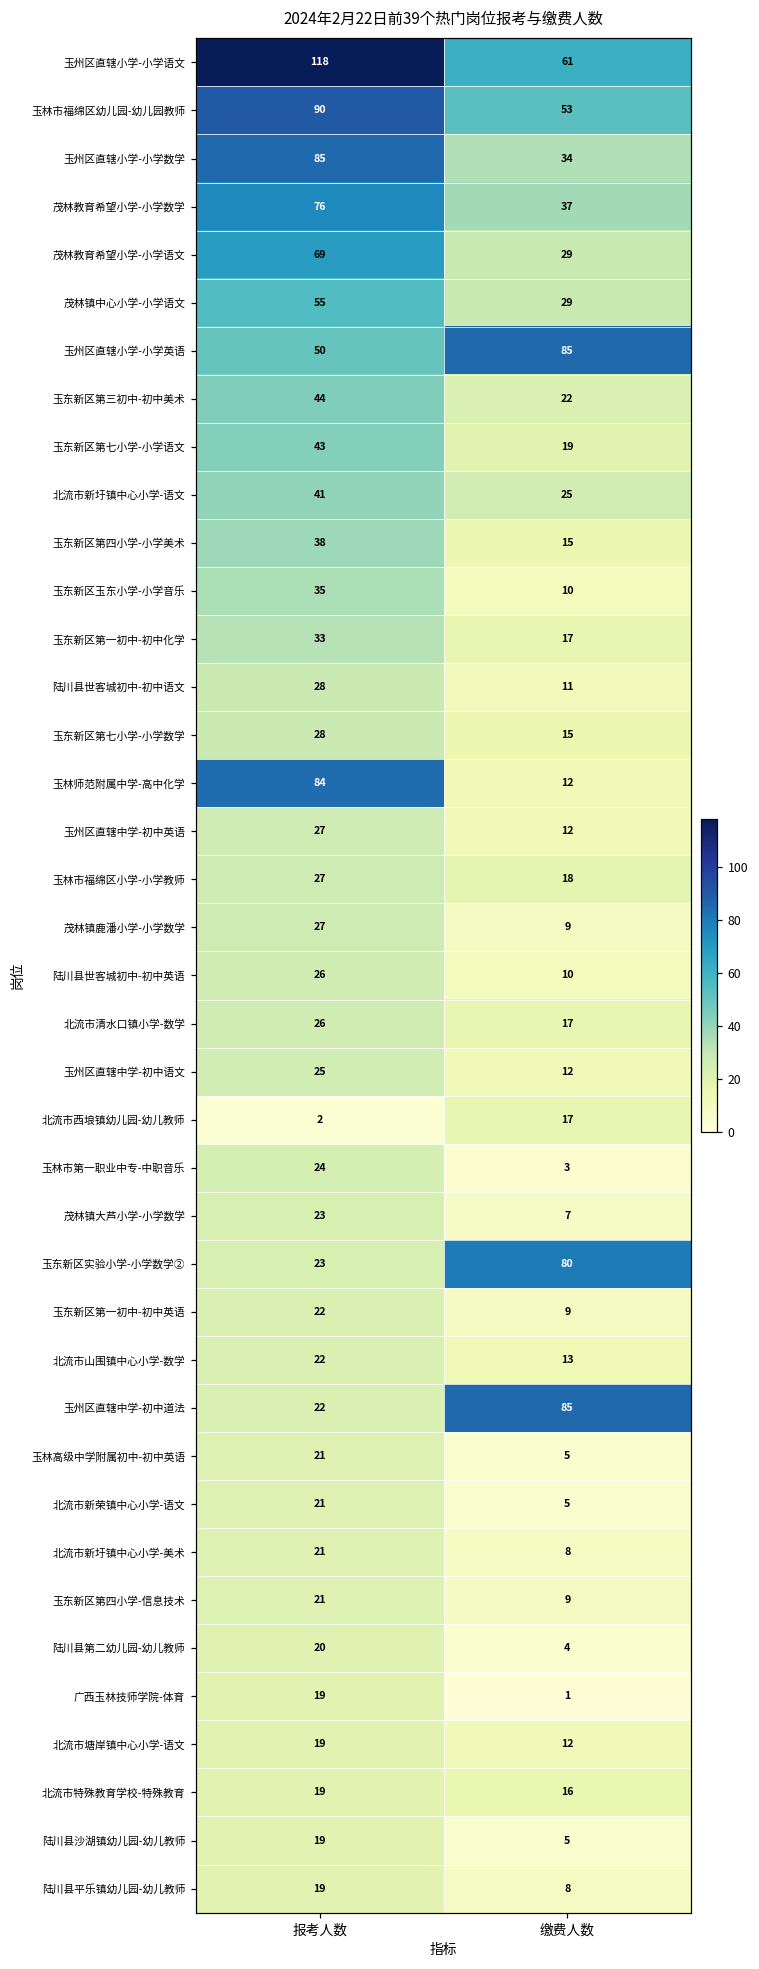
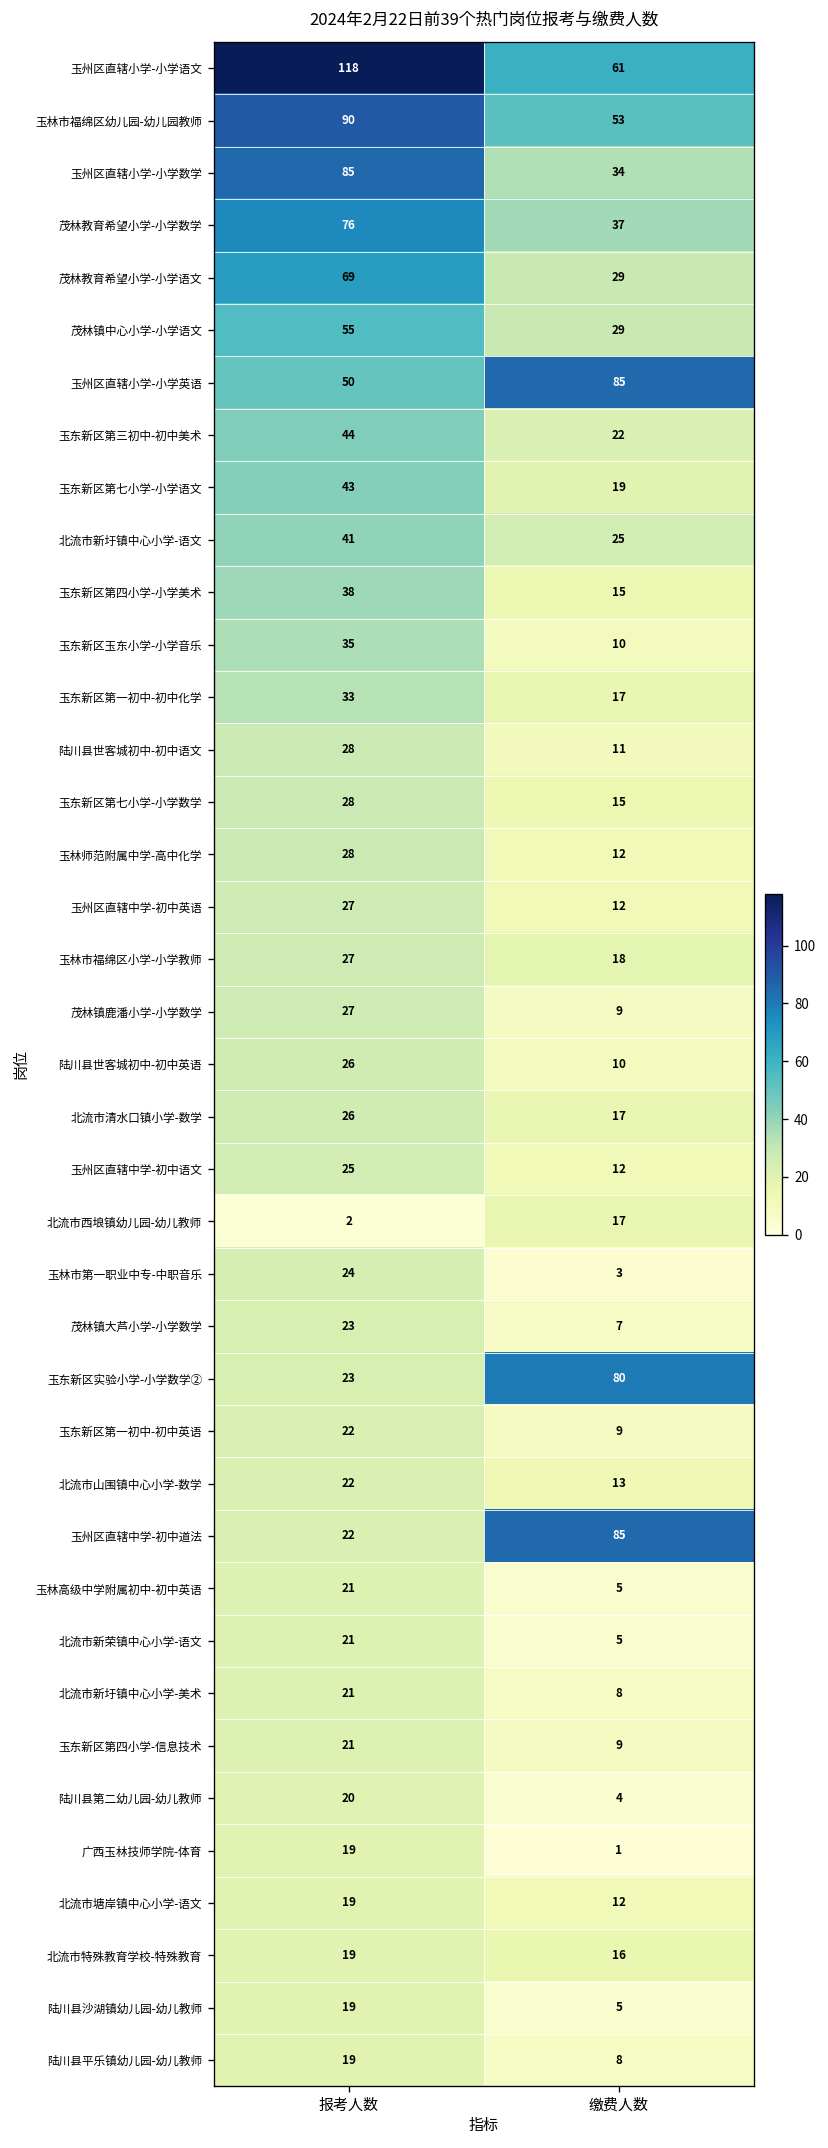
  {
    "玉州区直辖小学-小学语文": {
      "报考人数": 118,
      "缴费人数": 61
    },
    "玉林市福绵区幼儿园-幼儿园教师": {
      "报考人数": 90,
      "缴费人数": 53
    },
    "玉州区直辖小学-小学数学": {
      "报考人数": 85,
      "缴费人数": 34
    },
    "茂林教育希望小学-小学数学": {
      "报考人数": 76,
      "缴费人数": 37
    },
    "茂林教育希望小学-小学语文": {
      "报考人数": 69,
      "缴费人数": 29
    },
    "茂林镇中心小学-小学语文": {
      "报考人数": 55,
      "缴费人数": 29
    },
    "玉州区直辖小学-小学英语": {
      "报考人数": 50,
      "缴费人数": 85
    },
    "玉东新区第三初中-初中美术": {
      "报考人数": 44,
      "缴费人数": 22
    },
    "玉东新区第七小学-小学语文": {
      "报考人数": 43,
      "缴费人数": 19
    },
    "北流市新圩镇中心小学-语文": {
      "报考人数": 41,
      "缴费人数": 25
    },
    "玉东新区第四小学-小学美术": {
      "报考人数": 38,
      "缴费人数": 15
    },
    "玉东新区玉东小学-小学音乐": {
      "报考人数": 35,
      "缴费人数": 10
    },
    "玉东新区第一初中-初中化学": {
      "报考人数": 33,
      "缴费人数": 17
    },
    "陆川县世客城初中-初中语文": {
      "报考人数": 28,
      "缴费人数": 11
    },
    "玉东新区第七小学-小学数学": {
      "报考人数": 28,
      "缴费人数": 15
    },
    "玉林师范附属中学-高中化学": {
-     "报考人数": 84,
+     "报考人数": 28,
      "缴费人数": 12
    },
    "玉州区直辖中学-初中英语": {
      "报考人数": 27,
      "缴费人数": 12
    },
    "玉林市福绵区小学-小学教师": {
      "报考人数": 27,
      "缴费人数": 18
    },
    "茂林镇鹿潘小学-小学数学": {
      "报考人数": 27,
      "缴费人数": 9
    },
    "陆川县世客城初中-初中英语": {
      "报考人数": 26,
      "缴费人数": 10
    },
    "北流市清水口镇小学-数学": {
      "报考人数": 26,
      "缴费人数": 17
    },
    "玉州区直辖中学-初中语文": {
      "报考人数": 25,
      "缴费人数": 12
    },
    "北流市西埌镇幼儿园-幼儿教师": {
      "报考人数": 2,
      "缴费人数": 17
    },
    "玉林市第一职业中专-中职音乐": {
      "报考人数": 24,
      "缴费人数": 3
    },
    "茂林镇大芦小学-小学数学": {
      "报考人数": 23,
      "缴费人数": 7
    },
    "玉东新区实验小学-小学数学②": {
      "报考人数": 23,
      "缴费人数": 80
    },
    "玉东新区第一初中-初中英语": {
      "报考人数": 22,
      "缴费人数": 9
    },
    "北流市山围镇中心小学-数学": {
      "报考人数": 22,
      "缴费人数": 13
    },
    "玉州区直辖中学-初中道法": {
      "报考人数": 22,
      "缴费人数": 85
    },
    "玉林高级中学附属初中-初中英语": {
      "报考人数": 21,
      "缴费人数": 5
    },
    "北流市新荣镇中心小学-语文": {
      "报考人数": 21,
      "缴费人数": 5
    },
    "北流市新圩镇中心小学-美术": {
      "报考人数": 21,
      "缴费人数": 8
    },
    "玉东新区第四小学-信息技术": {
      "报考人数": 21,
      "缴费人数": 9
    },
    "陆川县第二幼儿园-幼儿教师": {
      "报考人数": 20,
      "缴费人数": 4
    },
    "广西玉林技师学院-体育": {
      "报考人数": 19,
      "缴费人数": 1
    },
    "北流市塘岸镇中心小学-语文": {
      "报考人数": 19,
      "缴费人数": 12
    },
    "北流市特殊教育学校-特殊教育": {
      "报考人数": 19,
      "缴费人数": 16
    },
    "陆川县沙湖镇幼儿园-幼儿教师": {
      "报考人数": 19,
      "缴费人数": 5
    },
    "陆川县平乐镇幼儿园-幼儿教师": {
      "报考人数": 19,
      "缴费人数": 8
    }
  }
